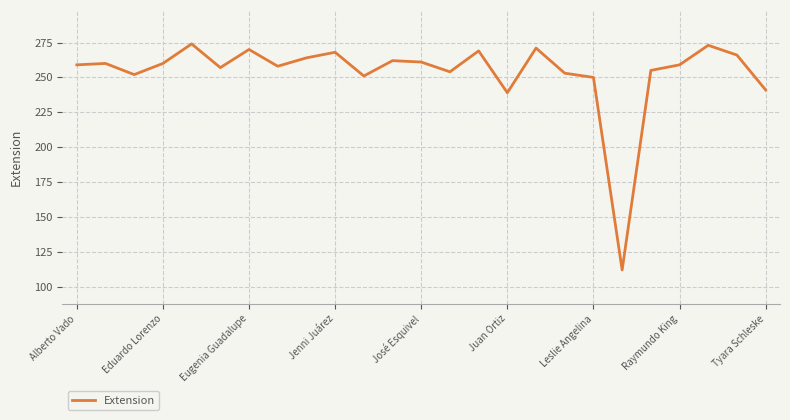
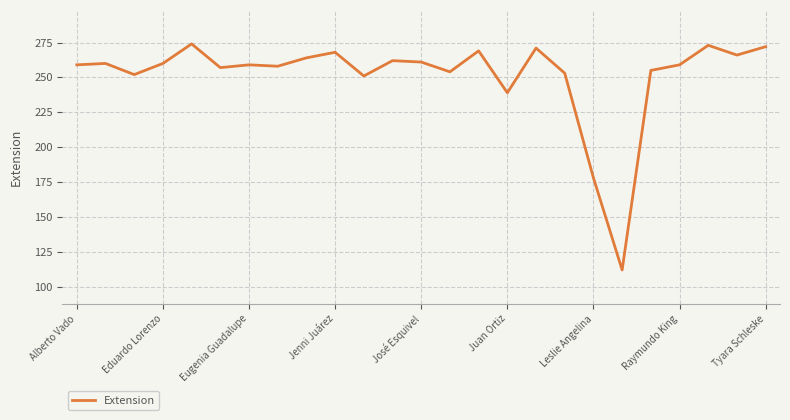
  {
    "Alberto Vado": 259,
    "Eduardo Lorenzo": 260,
-   "Eugenia Guadalupe": 270,
+   "Eugenia Guadalupe": 259,
    "Jenni Juárez": 268,
    "José Esquivel": 261,
    "Juan Ortiz": 239,
-   "Leslie Angelina": 250,
+   "Leslie Angelina": 178,
    "Raymundo King": 259,
-   "Tyara Schleske": 241
+   "Tyara Schleske": 272
  }
